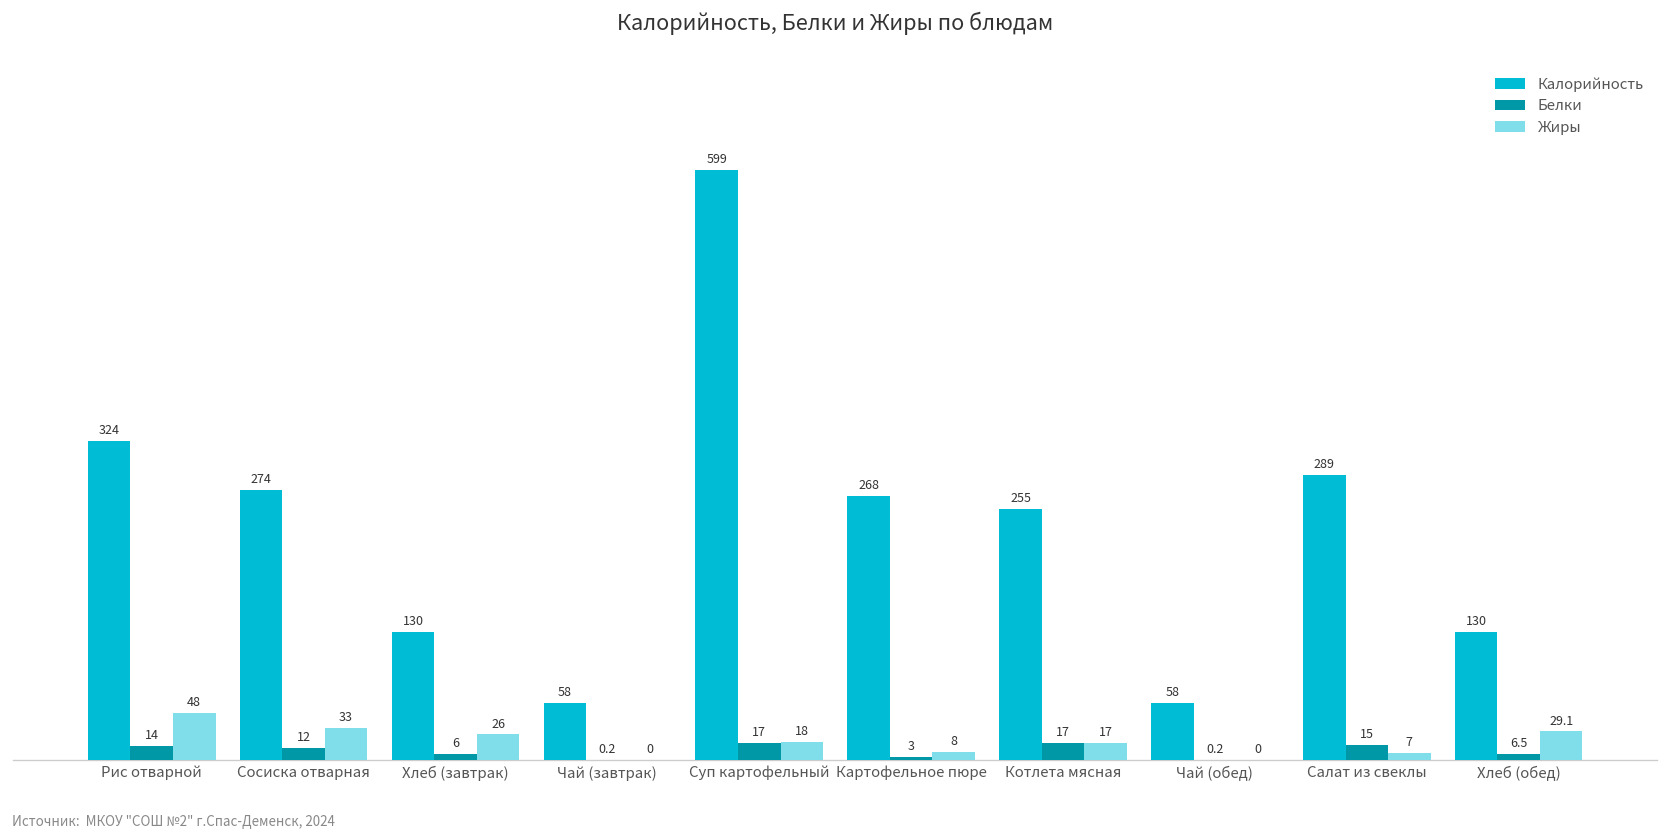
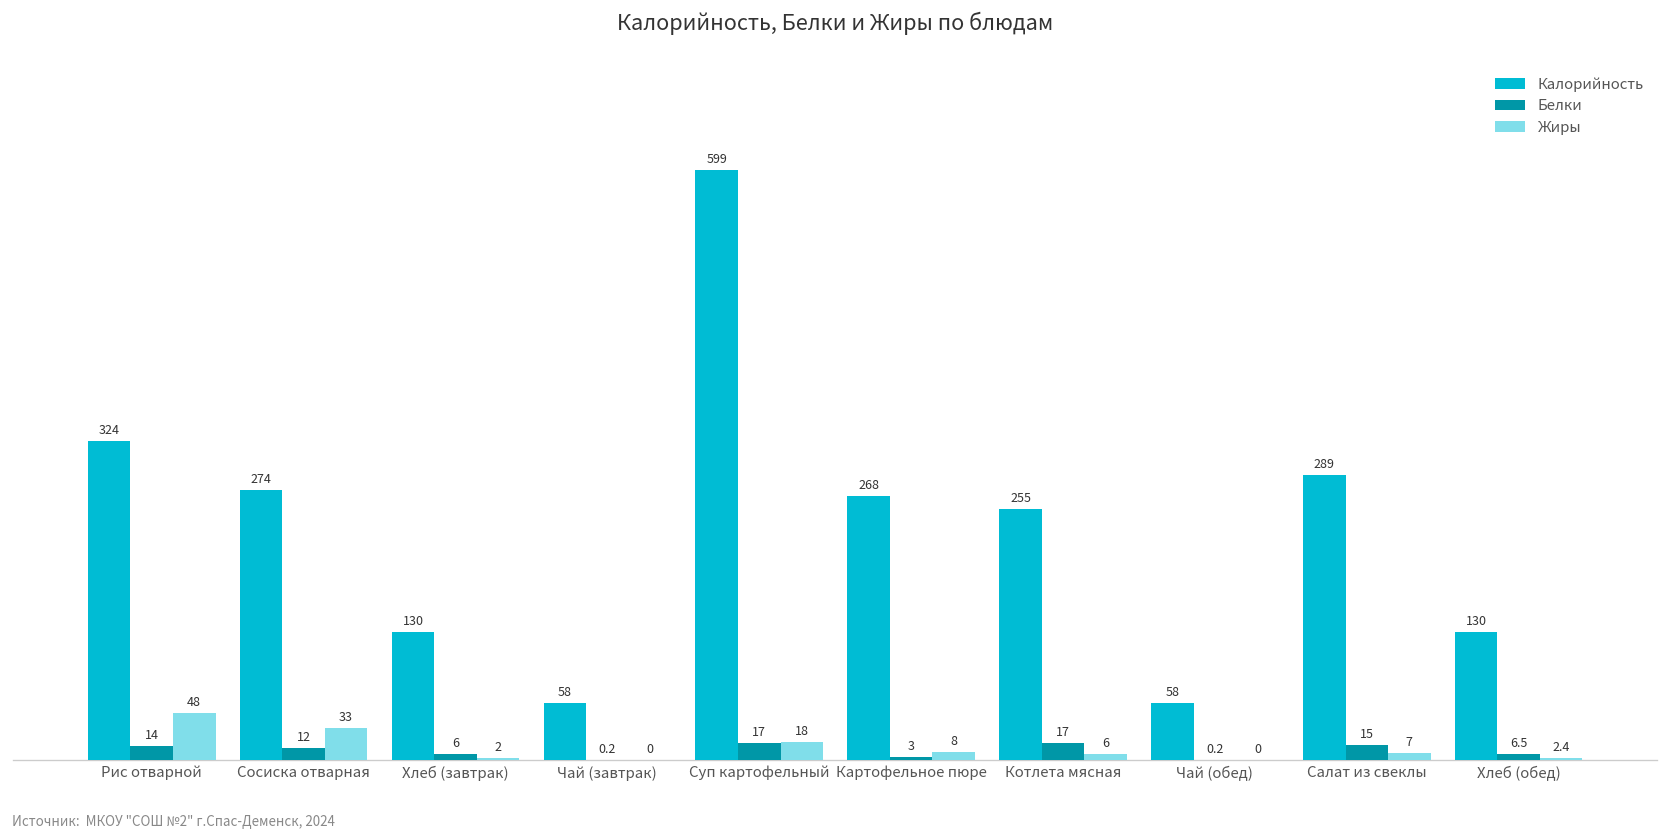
  {
    "Жиры": {
      "Рис отварной": 48,
      "Сосиска отварная": 33,
-     "Хлеб (завтрак)": 26,
+     "Хлеб (завтрак)": 2,
      "Чай (завтрак)": 0,
      "Суп картофельный": 18,
      "Картофельное пюре": 8,
-     "Котлета мясная": 17,
+     "Котлета мясная": 6,
      "Чай (обед)": 0,
      "Салат из свеклы": 7,
-     "Хлеб (обед)": 29.1
+     "Хлеб (обед)": 2.4
    }
  }
